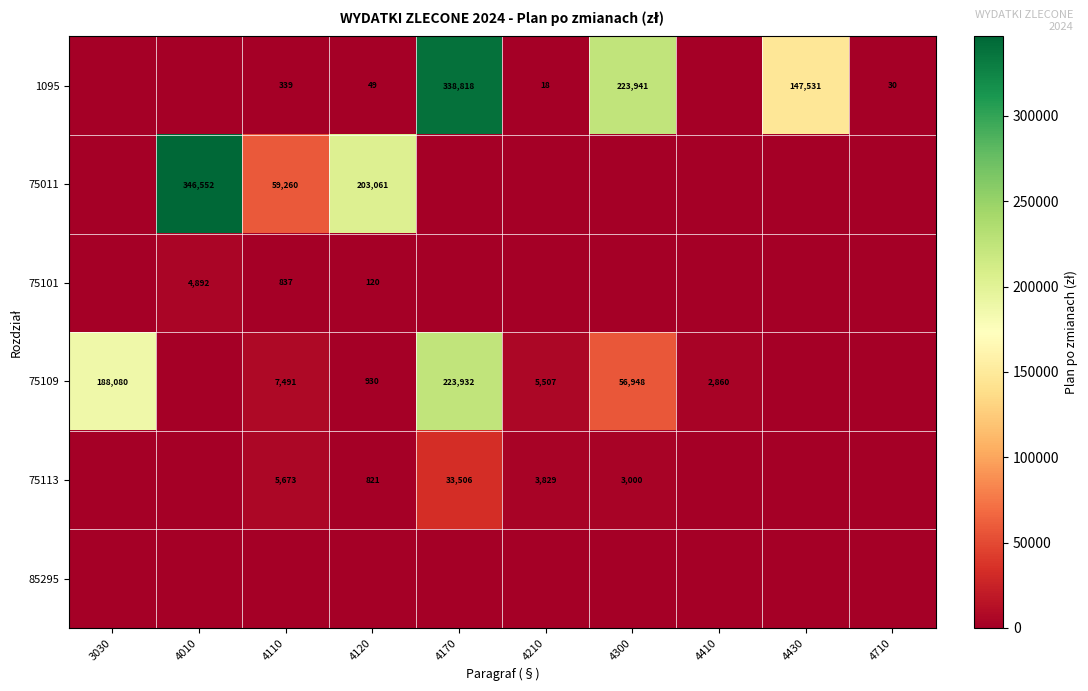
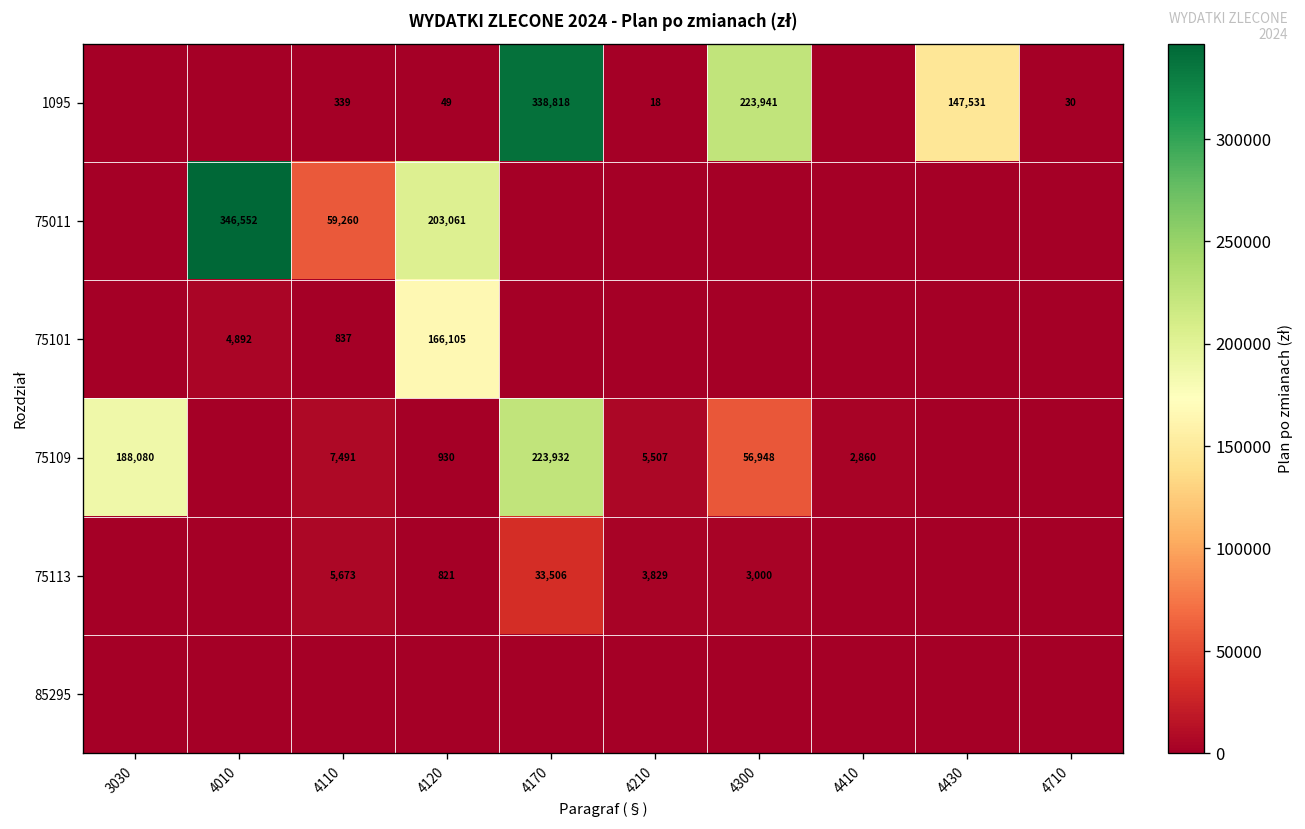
  {
    "1095": {
      "4110": "339",
      "4120": "49",
      "4170": "338,818",
      "4210": "18",
      "4300": "223,941",
      "4430": "147,531",
      "4710": "30"
    },
    "75011": {
      "4010": "346,552",
      "4110": "59,260",
      "4120": "203,061"
    },
    "75101": {
      "4010": "4,892",
      "4110": "837",
-     "4120": "120"
+     "4120": "166,105"
    },
    "75109": {
      "3030": "188,080",
      "4110": "7,491",
      "4120": "930",
      "4170": "223,932",
      "4210": "5,507",
      "4300": "56,948",
      "4410": "2,860"
    },
    "75113": {
      "4110": "5,673",
      "4120": "821",
      "4170": "33,506",
      "4210": "3,829",
      "4300": "3,000"
    }
  }
